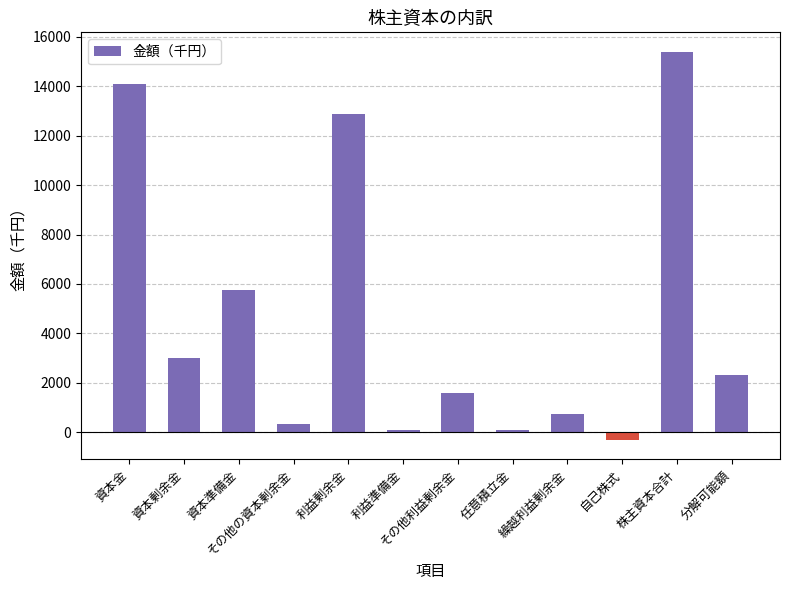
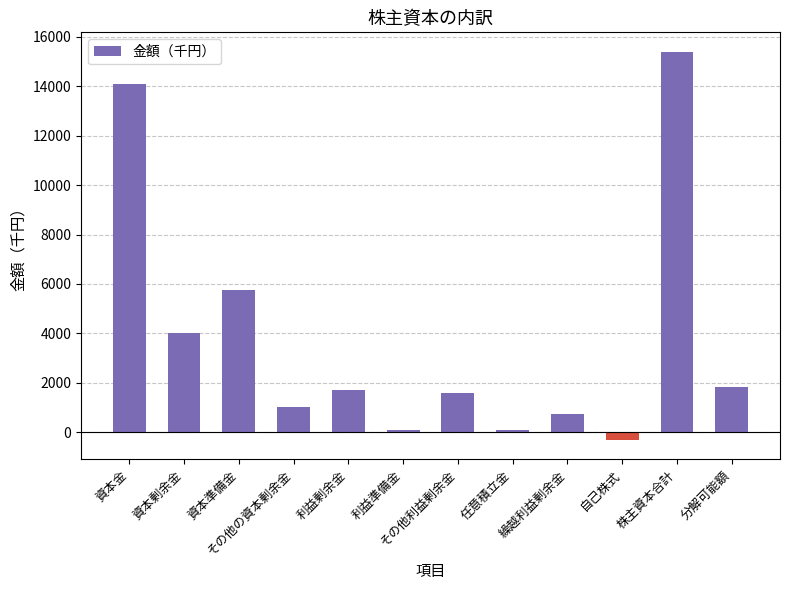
  {
    "金額（千円）": {
      "資本金": 14100,
-     "資本剰余金": 3000,
+     "資本剰余金": 4000,
      "資本準備金": 5800,
-     "その他の資本剰余金": 300,
-     "利益剰余金": 12900,
+     "その他の資本剰余金": 1000,
+     "利益剰余金": 1700,
      "その他利益剰余金": 1600,
      "繰越利益剰余金": 700,
      "自己株式": 0,
      "株主資本合計": 15400,
-     "分解可能額": 2300
+     "分解可能額": 1800
    }
  }
